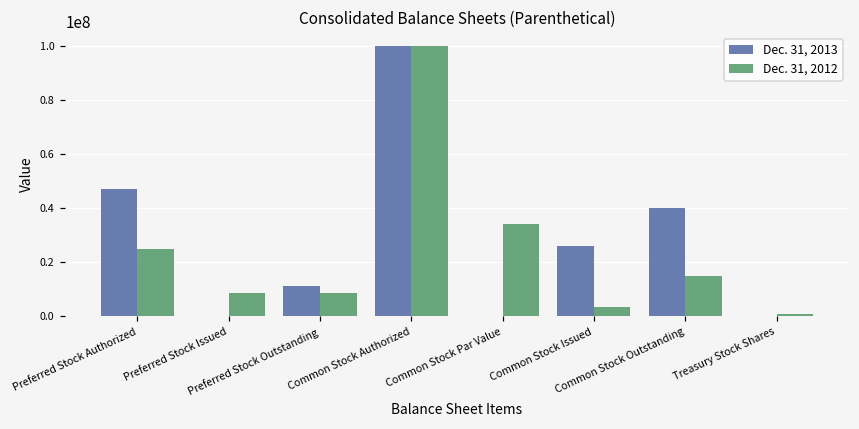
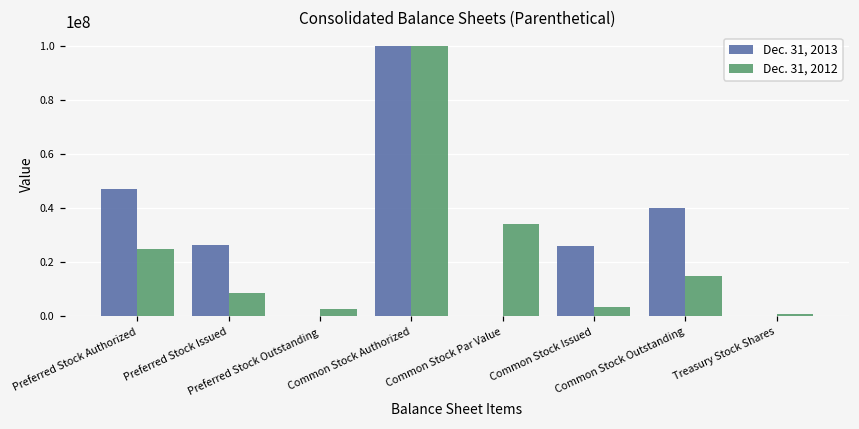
  {
    "Dec. 31, 2013": {
      "Preferred Stock Authorized": 47000000,
-     "Preferred Stock Issued": 0,
-     "Preferred Stock Outstanding": 11000000,
+     "Preferred Stock Issued": 26000000,
+     "Preferred Stock Outstanding": 0,
      "Common Stock Authorized": 100000000,
      "Common Stock Issued": 26000000,
      "Common Stock Outstanding": 40000000,
      "Treasury Stock Shares": 0
    },
    "Dec. 31, 2012": {
      "Preferred Stock Authorized": 25000000,
      "Preferred Stock Issued": 8000000,
-     "Preferred Stock Outstanding": 8000000,
+     "Preferred Stock Outstanding": 3000000,
      "Common Stock Authorized": 100000000,
      "Common Stock Par Value": 34000000,
      "Common Stock Issued": 3000000,
      "Common Stock Outstanding": 15000000
    }
  }
